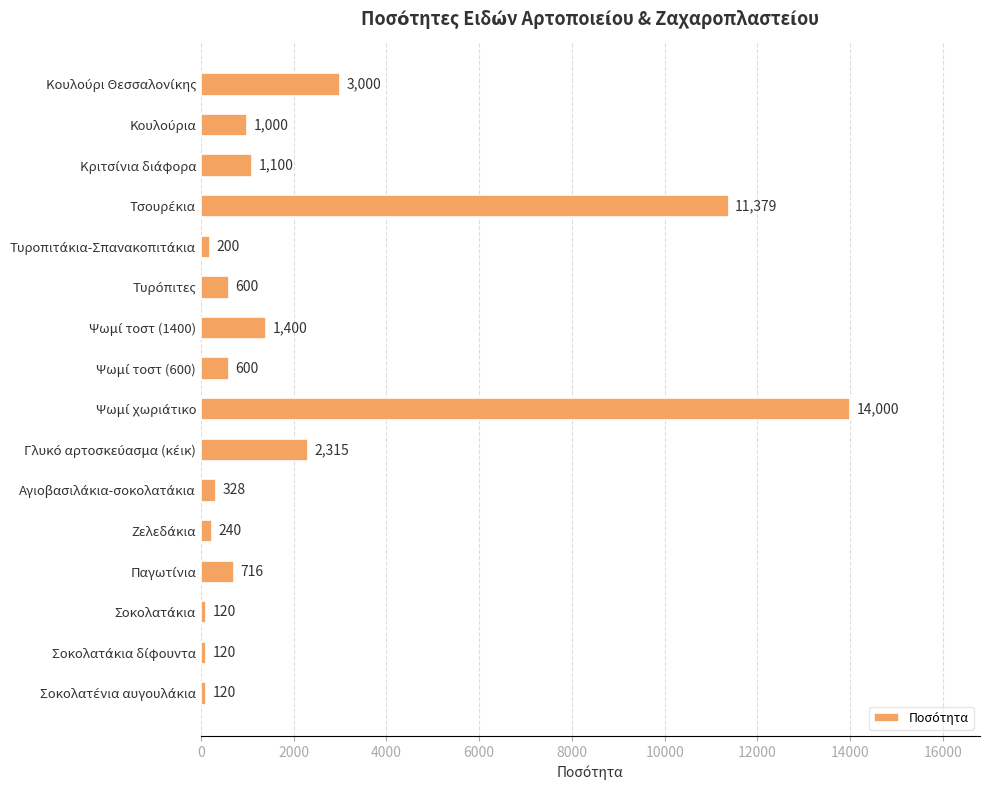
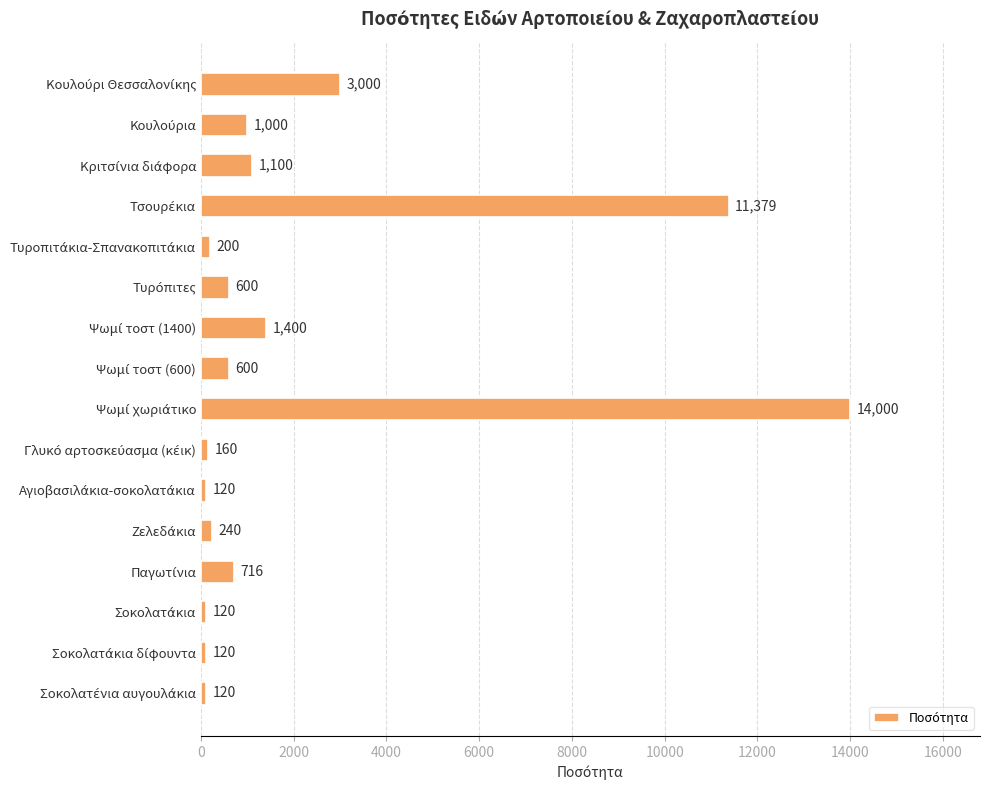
  {
    "Κουλούρι Θεσσαλονίκης": "3,000",
    "Κουλούρια": "1,000",
    "Κριτσίνια διάφορα": "1,100",
    "Τσουρέκια": "11,379",
    "Τυροπιτάκια-Σπανακοπιτάκια": "200",
    "Τυρόπιτες": "600",
    "Ψωμί τοστ (1400)": "1,400",
    "Ψωμί τοστ (600)": "600",
    "Ψωμί χωριάτικο": "14,000",
-   "Γλυκό αρτοσκεύασμα (κέικ)": "2,315",
-   "Αγιοβασιλάκια-σοκολατάκια": "328",
+   "Γλυκό αρτοσκεύασμα (κέικ)": "160",
+   "Αγιοβασιλάκια-σοκολατάκια": "120",
    "Ζελεδάκια": "240",
    "Παγωτίνια": "716",
    "Σοκολατάκια": "120",
    "Σοκολατάκια δίφουντα": "120",
    "Σοκολατένια αυγουλάκια": "120"
  }
